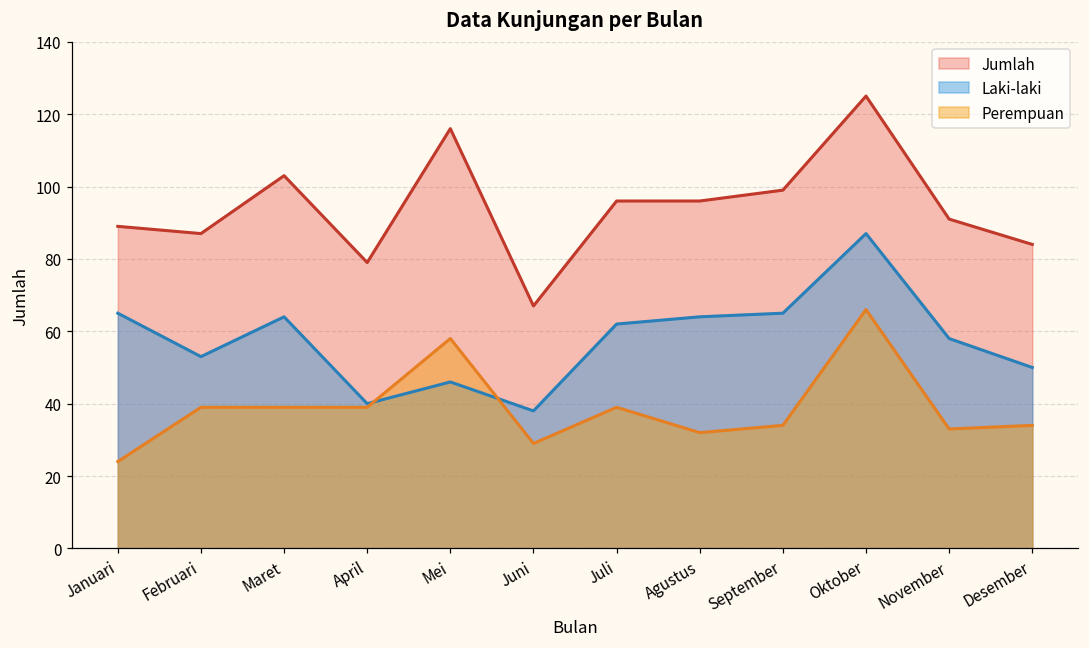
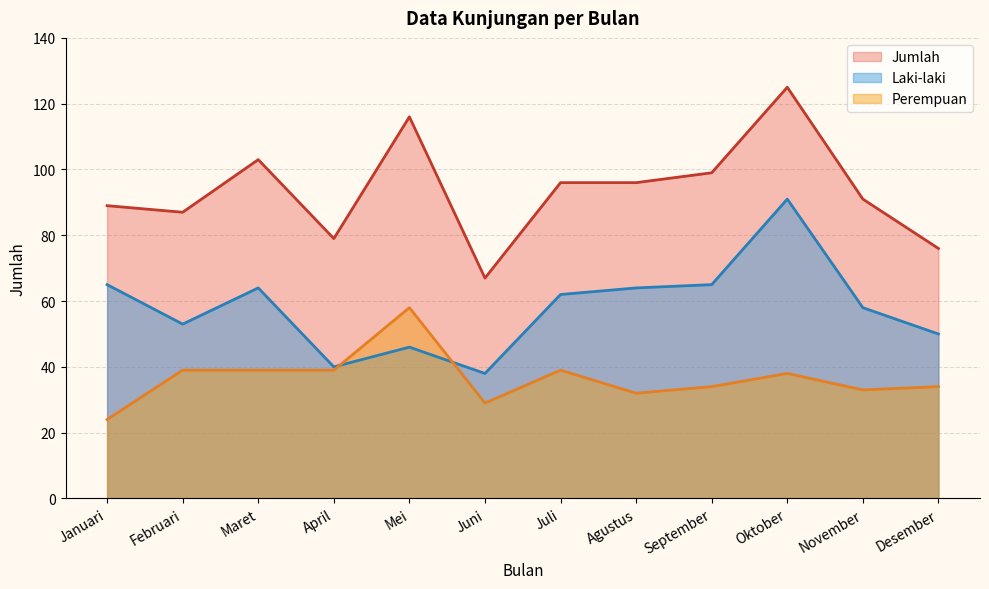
  {
    "Jumlah": {
      "Januari": 89,
      "Februari": 87,
      "Maret": 103,
      "April": 79,
      "Mei": 116,
      "Juni": 67,
      "Juli": 96,
      "Agustus": 96,
      "September": 99,
      "Oktober": 125,
      "November": 91,
-     "Desember": 84
+     "Desember": 76
    },
    "Laki-laki": {
      "Januari": 65,
      "Februari": 53,
      "Maret": 64,
      "April": 40,
      "Mei": 46,
      "Juni": 38,
      "Juli": 62,
      "Agustus": 64,
      "September": 65,
-     "Oktober": 87,
+     "Oktober": 91,
      "November": 58,
      "Desember": 50
    },
    "Perempuan": {
      "Januari": 24,
      "Februari": 39,
      "Maret": 39,
      "April": 39,
      "Mei": 58,
      "Juni": 29,
      "Juli": 39,
      "Agustus": 32,
      "September": 34,
-     "Oktober": 66,
+     "Oktober": 38,
      "November": 33,
      "Desember": 34
    }
  }
